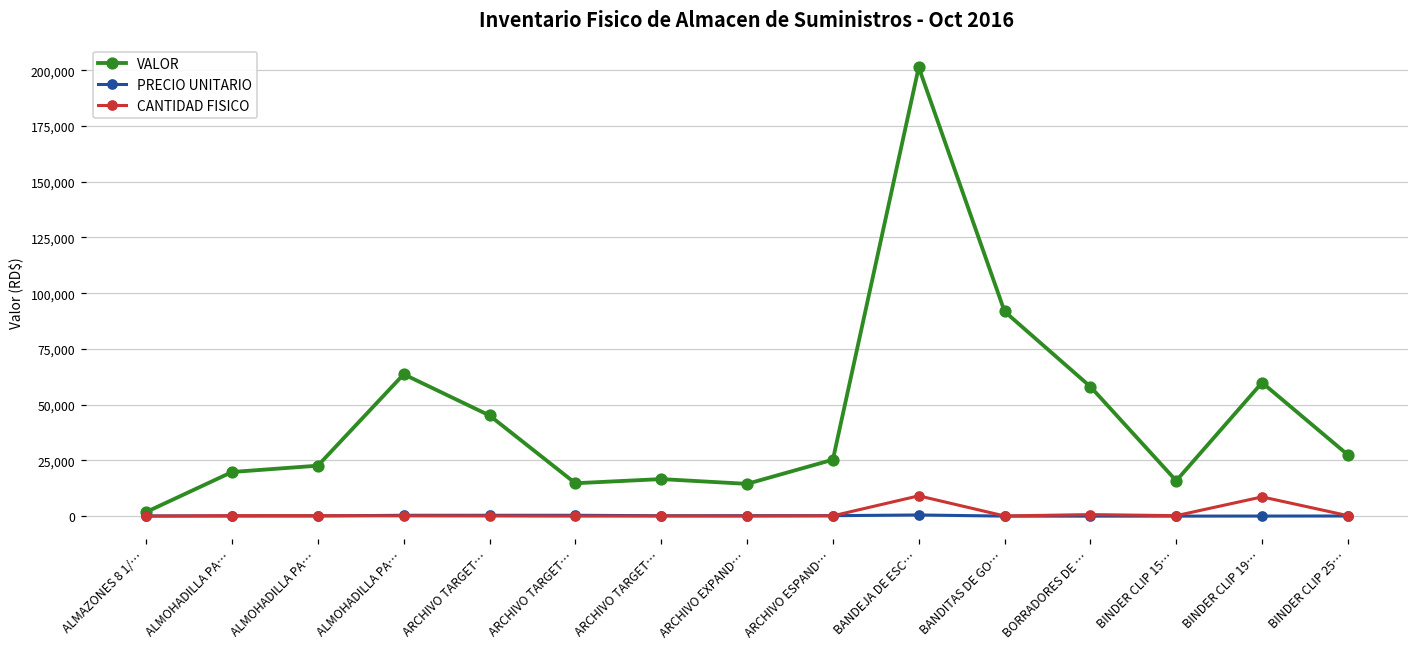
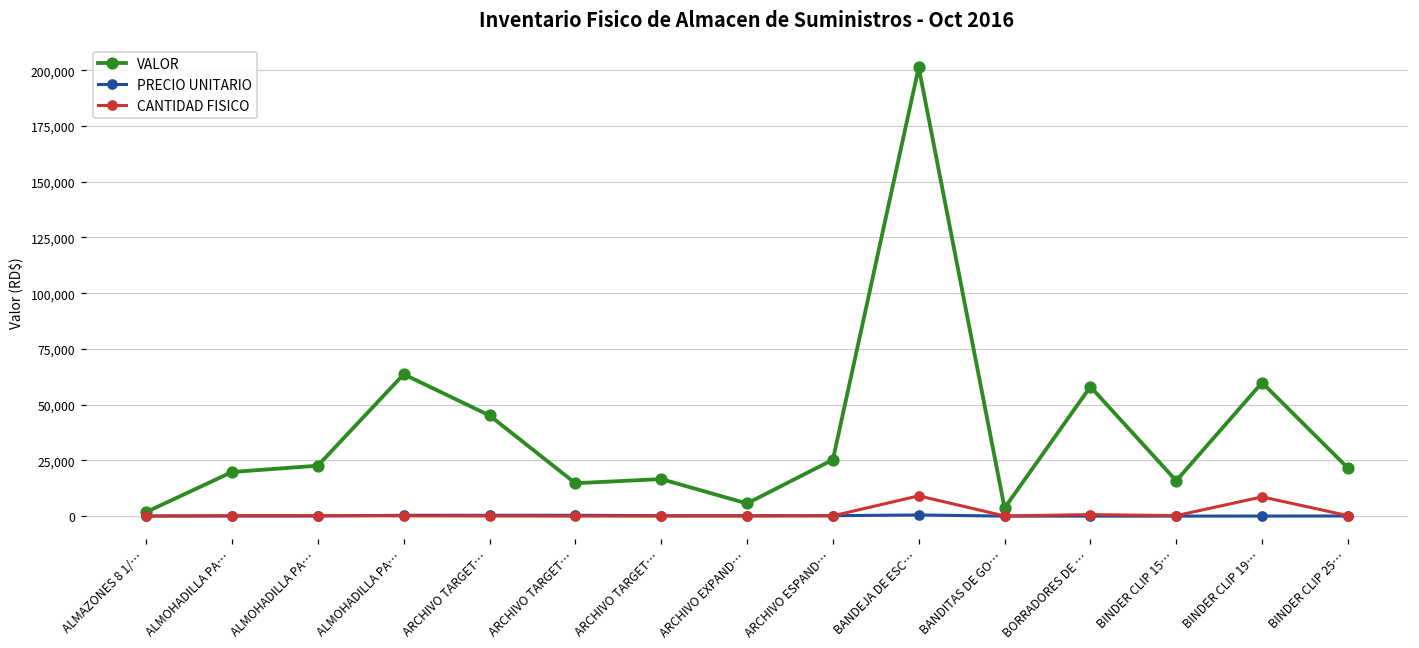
  {
    "VALOR": {
      "ALMAZONES 8 1/…": "2,000",
-     "ARCHIVO EXPAND…": "14,000",
+     "ARCHIVO EXPAND…": "6,000",
      "ARCHIVO ESPAND…": "25,000",
      "BANDEJA DE ESC…": "201,000",
-     "BANDITAS DE GO…": "92,000",
+     "BANDITAS DE GO…": "4,000",
      "BORRADORES DE …": "58,000",
      "BINDER CLIP 15…": "16,000",
      "BINDER CLIP 19…": "60,000",
-     "BINDER CLIP 25…": "27,000"
+     "BINDER CLIP 25…": "22,000"
    },
    "PRECIO UNITARIO": {
      "BANDEJA DE ESC…": "1,000",
      "BINDER CLIP 19…": "0"
    },
    "CANTIDAD FISICO": {
      "BANDEJA DE ESC…": "9,000",
      "BINDER CLIP 19…": "9,000"
    }
  }
